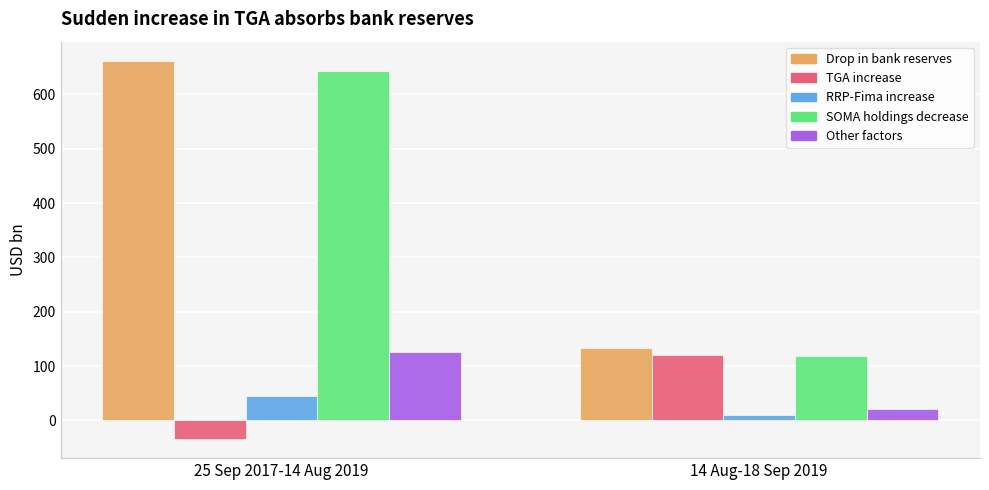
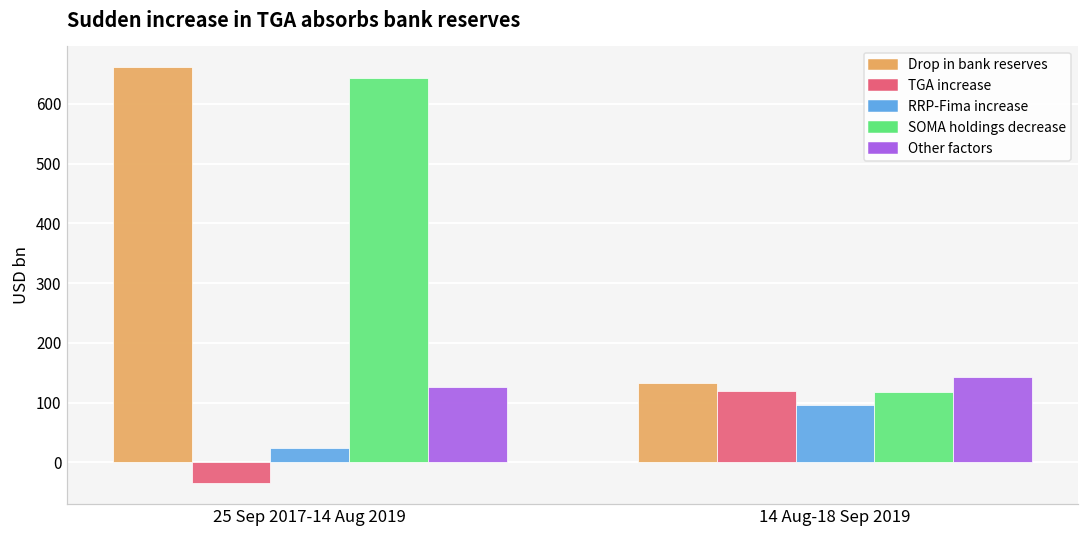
  {
    "Drop in bank reserves": {
      "25 Sep 2017-14 Aug 2019": 660,
      "14 Aug-18 Sep 2019": 130
    },
    "TGA increase": {
      "25 Sep 2017-14 Aug 2019": -30,
      "14 Aug-18 Sep 2019": 120
    },
    "RRP-Fima increase": {
-     "25 Sep 2017-14 Aug 2019": 40,
-     "14 Aug-18 Sep 2019": 10
+     "25 Sep 2017-14 Aug 2019": 20,
+     "14 Aug-18 Sep 2019": 100
    },
    "SOMA holdings decrease": {
      "25 Sep 2017-14 Aug 2019": 640,
      "14 Aug-18 Sep 2019": 120
    },
    "Other factors": {
      "25 Sep 2017-14 Aug 2019": 130,
-     "14 Aug-18 Sep 2019": 20
+     "14 Aug-18 Sep 2019": 140
    }
  }
